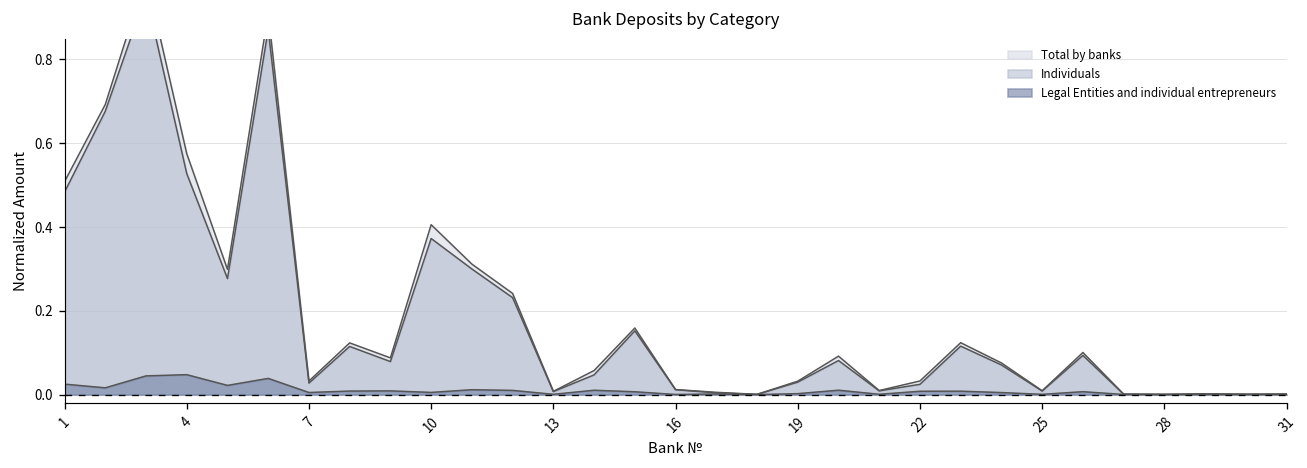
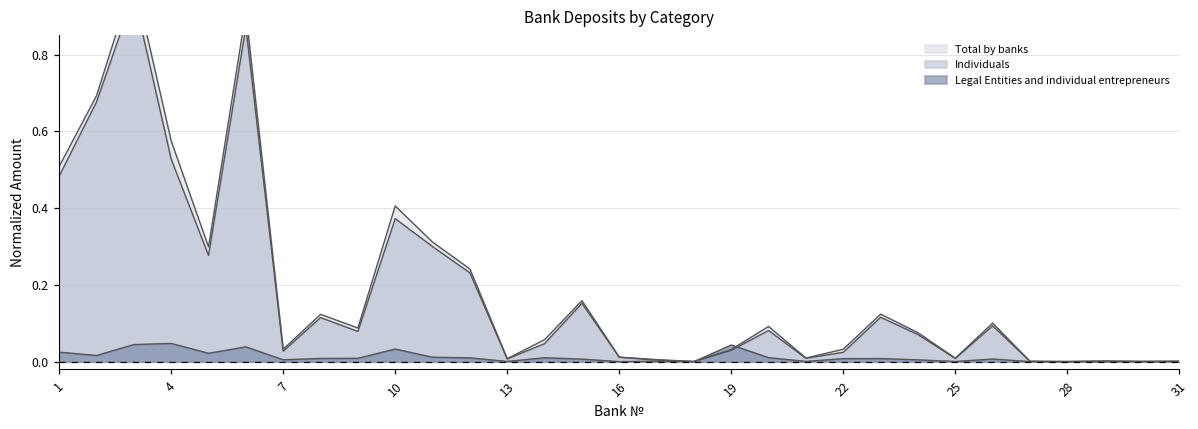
  {
    "Legal Entities and individual entrepreneurs": {
      "1": 0.03,
      "4": 0.05,
      "7": 0.01,
-     "10": 0.01,
+     "10": 0.03,
      "16": 0.00,
-     "19": 0.00,
+     "19": 0.04,
      "22": 0.01,
      "25": 0.00
    }
  }
